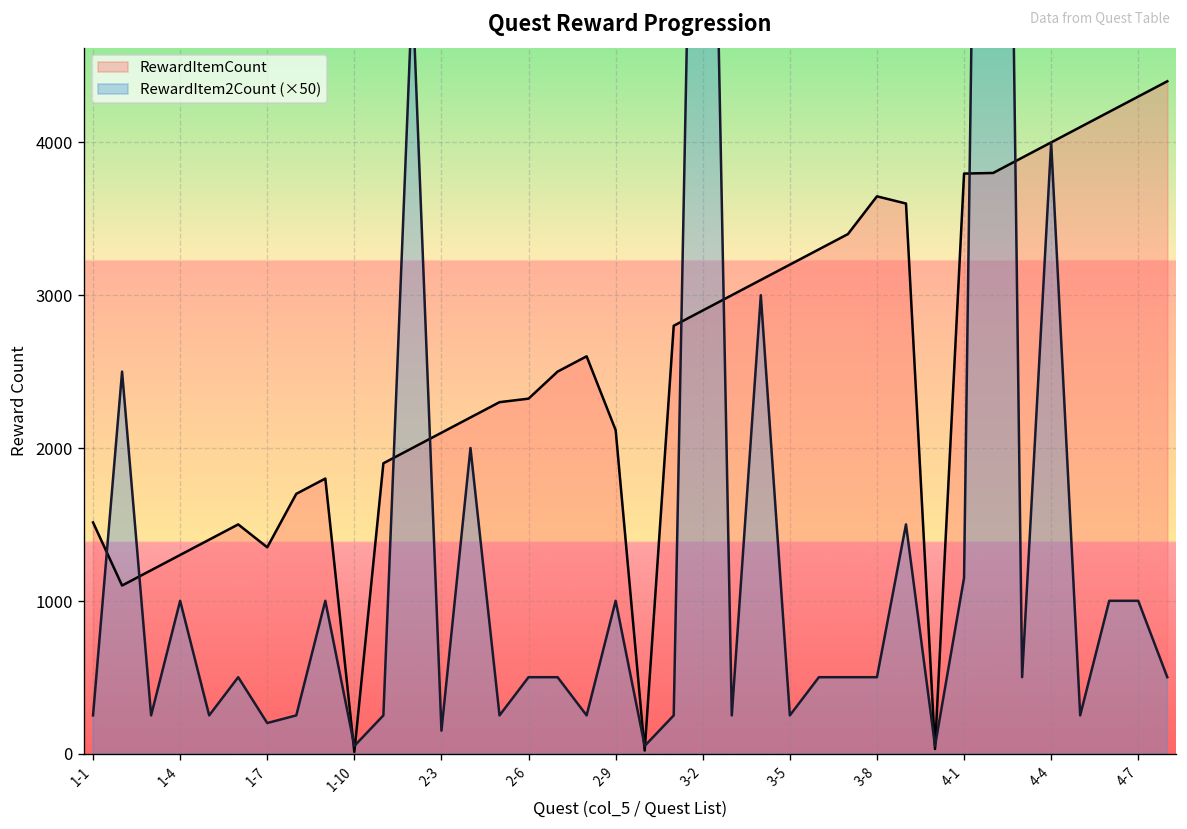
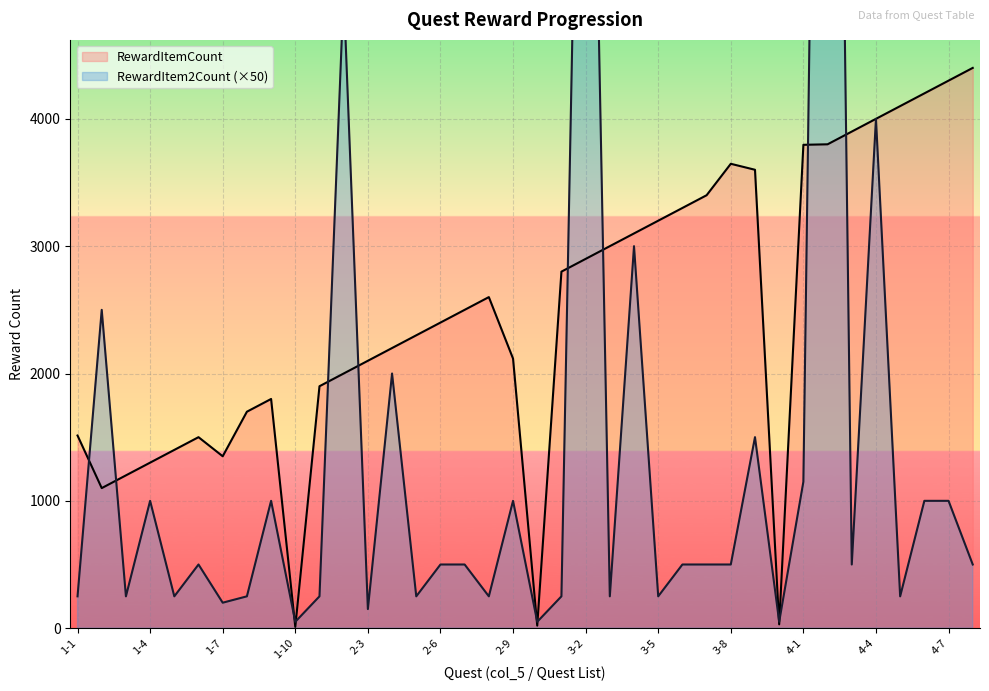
  {
    "RewardItemCount": {
      "1-1": 1510,
      "1-4": 1300,
      "1-7": 1350,
      "1-10": 10,
      "2-3": 2100,
-     "2-6": 2320,
+     "2-6": 2400,
      "2-9": 2120,
      "3-2": 2900,
      "3-5": 3200,
      "3-8": 3650,
      "4-1": 3800,
      "4-7": 4300
    },
    "RewardItem2Count (×50)": {
      "1-1": 250,
      "1-4": 1000,
      "1-7": 200,
      "1-10": 50,
      "2-3": 150,
      "2-6": 500,
      "2-9": 1000,
      "3-5": 250,
      "3-8": 500,
      "4-1": 1150,
      "4-7": 1000
    }
  }
